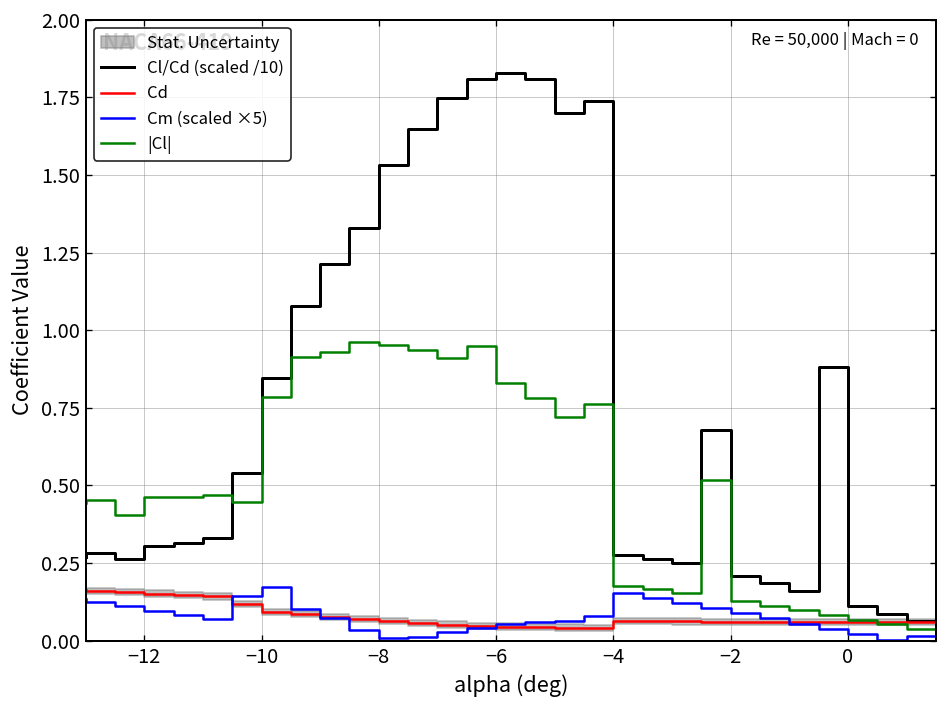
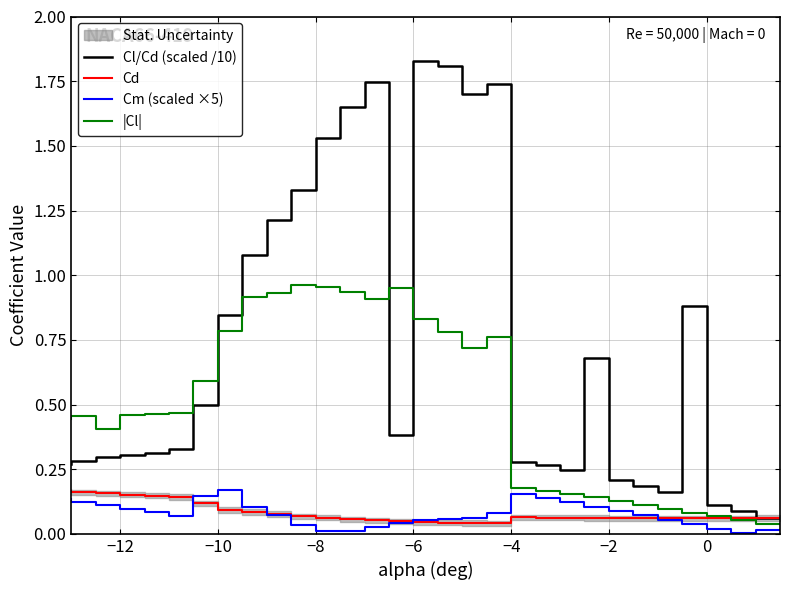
  {
    "Cl/Cd (scaled /10)": {
-     "−12": 0.26,
-     "−10": 0.54,
+     "−12": 0.30,
+     "−10": 0.50,
      "−8": 1.33,
-     "−6": 1.81,
+     "−6": 0.38,
      "−4": 1.74,
      "−2": 0.68,
      "0": 0.88
    },
    "Cd": {
      "−10": 0.12
    },
    "Cm (scaled ×5)": {
      "−12": 0.11,
      "−10": 0.15,
      "−8": 0.03,
      "−2": 0.11,
      "0": 0.04
    },
    "|Cl|": {
      "−12": 0.40,
-     "−10": 0.45,
+     "−10": 0.59,
      "−8": 0.96,
      "−6": 0.95,
      "−4": 0.76,
-     "−2": 0.52,
+     "−2": 0.14,
      "0": 0.08
    }
  }
